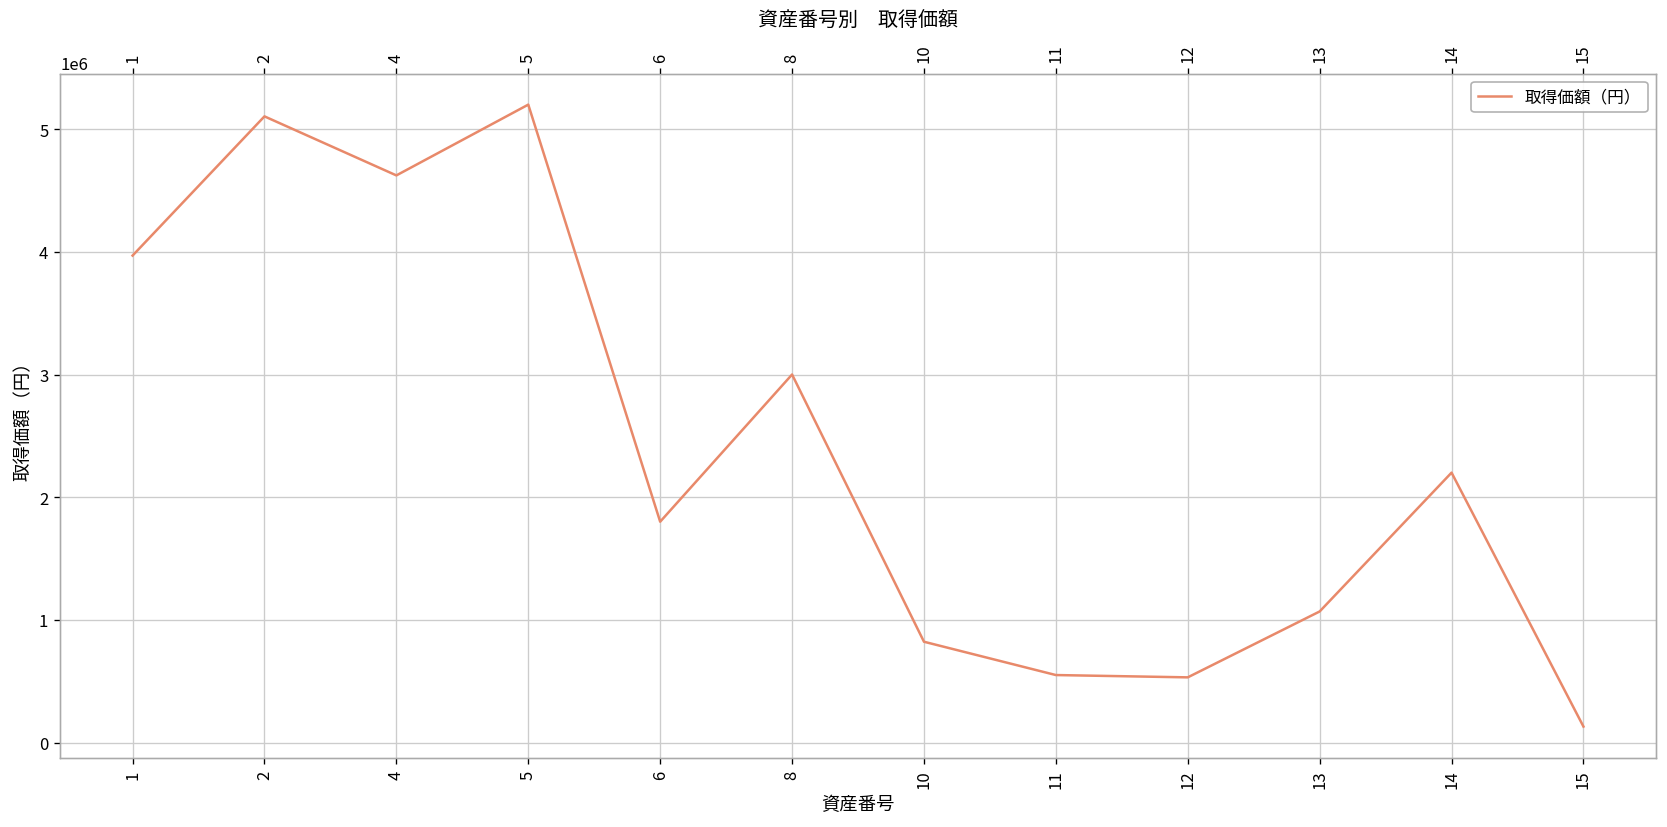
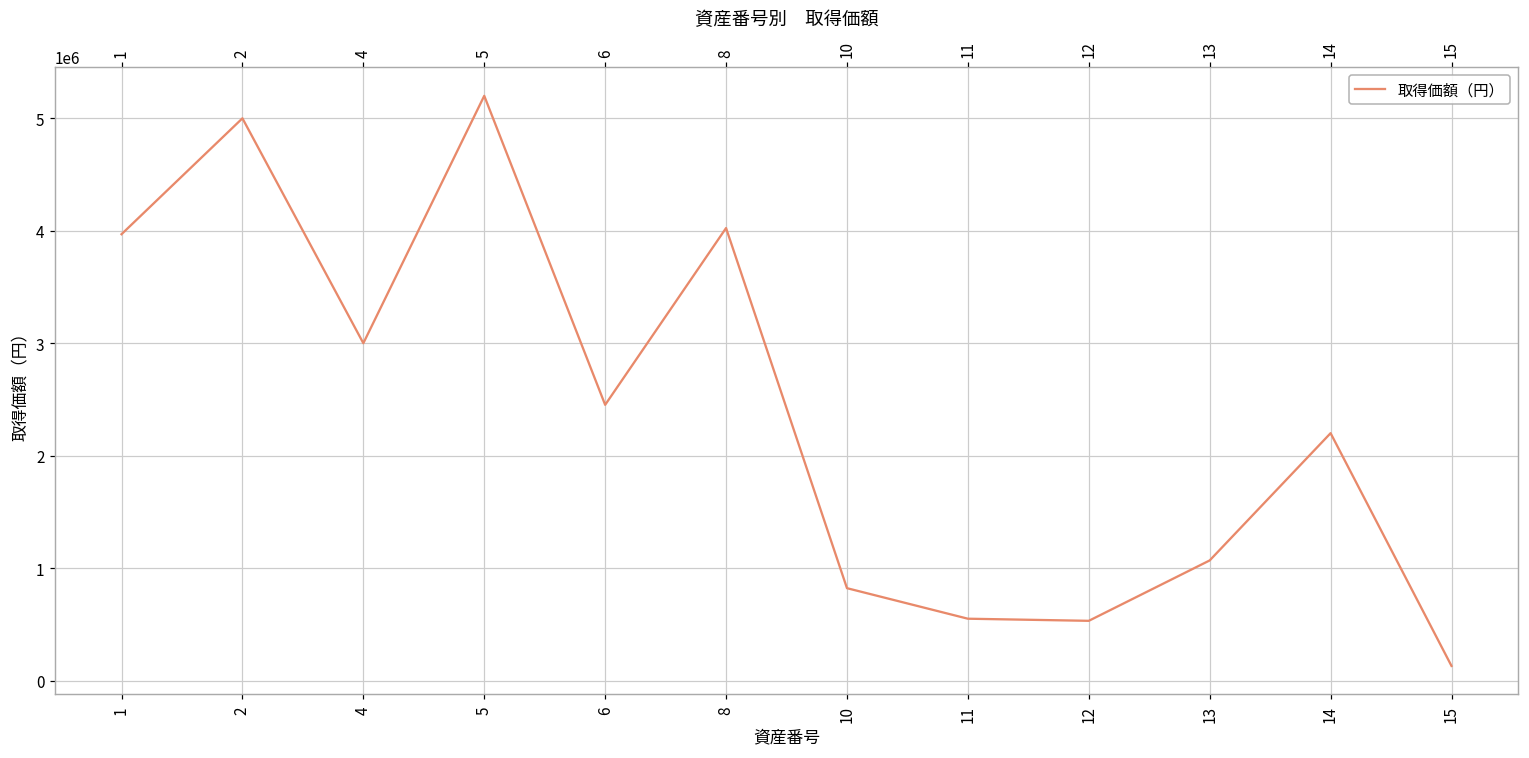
  {
    "1": 3970000,
-   "2": 5100000,
-   "4": 4620000,
+   "2": 5000000,
+   "4": 3000000,
    "5": 5200000,
-   "6": 1800000,
-   "8": 3000000,
+   "6": 2450000,
+   "8": 4020000,
    "10": 820000,
    "11": 550000,
    "12": 530000,
    "13": 1070000,
    "14": 2200000,
    "15": 130000
  }
